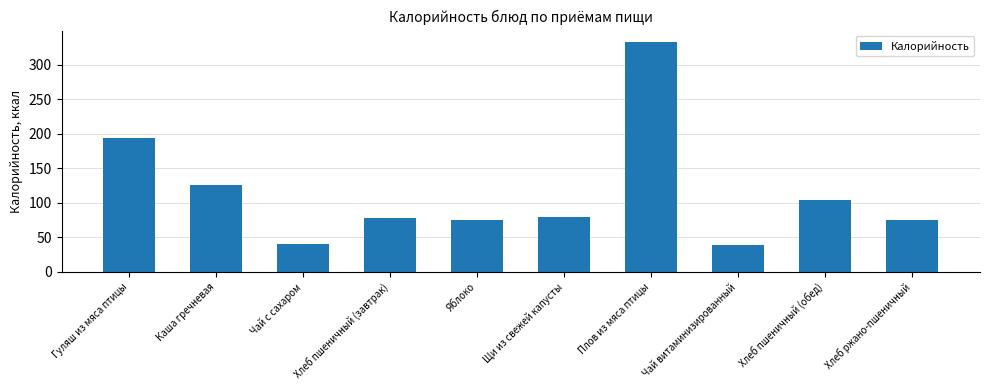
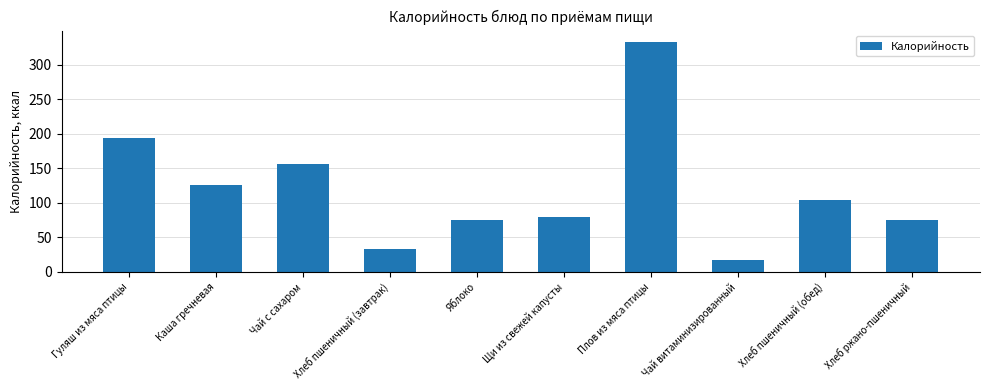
  {
    "Гуляш из мяса птицы": 190,
    "Каша гречневая": 130,
-   "Чай с сахаром": 40,
-   "Хлеб пшеничный (завтрак)": 80,
+   "Чай с сахаром": 160,
+   "Хлеб пшеничный (завтрак)": 30,
    "Яблоко": 70,
    "Щи из свежей капусты": 80,
    "Плов из мяса птицы": 330,
-   "Чай витаминизированный": 40,
+   "Чай витаминизированный": 20,
    "Хлеб пшеничный (обед)": 100,
    "Хлеб ржано-пшеничный": 80
  }
